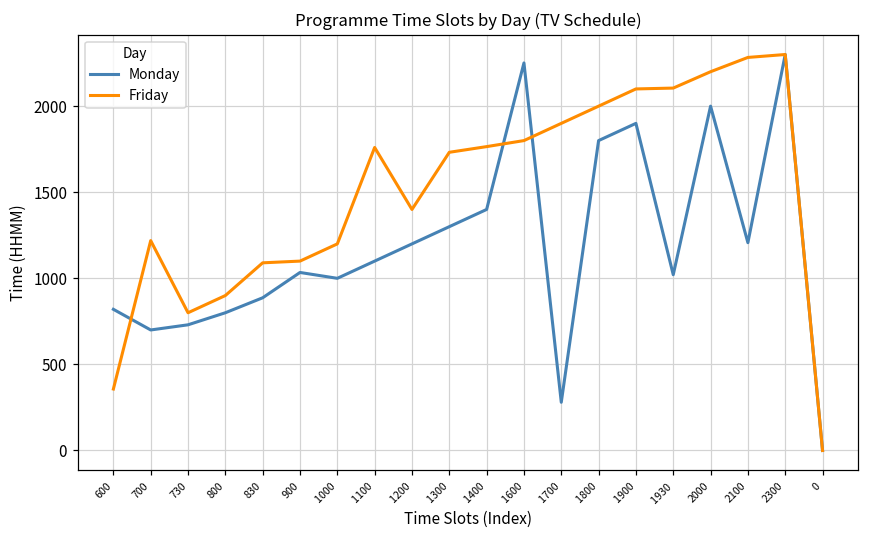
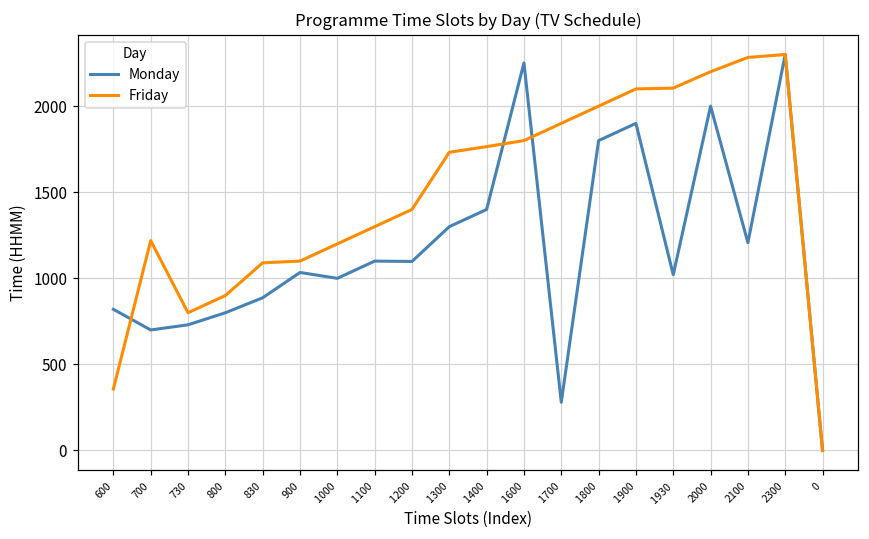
  {
    "Monday": {
      "600": 820,
      "700": 700,
      "730": 730,
      "800": 800,
      "830": 890,
      "900": 1030,
      "1000": 1000,
      "1100": 1100,
-     "1200": 1200,
+     "1200": 1100,
      "1300": 1300,
      "1400": 1400,
      "1600": 2250,
      "1700": 280,
      "1800": 1800,
      "1900": 1900,
      "1930": 1020,
      "2000": 2000,
      "2100": 1210
    },
    "Friday": {
      "600": 360,
      "700": 1220,
      "730": 800,
      "800": 900,
      "830": 1090,
      "900": 1100,
      "1000": 1200,
-     "1100": 1760,
+     "1100": 1300,
      "1200": 1400,
      "1300": 1730,
      "1400": 1770,
      "1600": 1800,
      "1700": 1900,
      "1800": 2000,
      "1900": 2100,
      "1930": 2110,
      "2000": 2200,
      "2100": 2280
    }
  }
